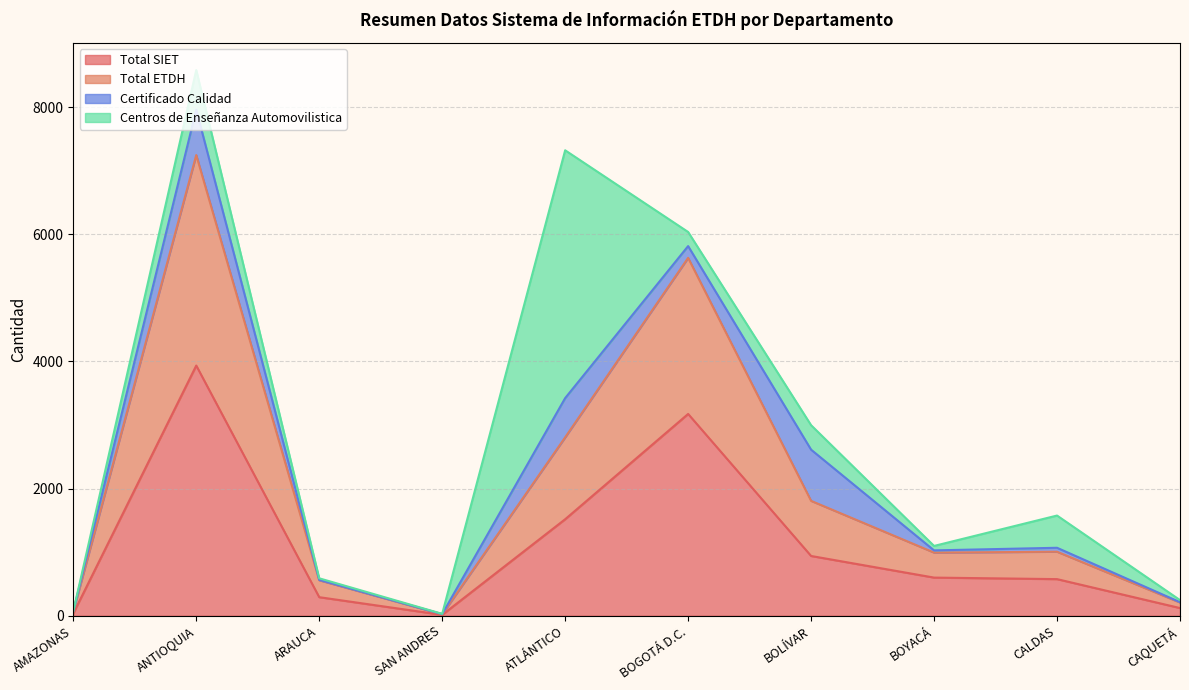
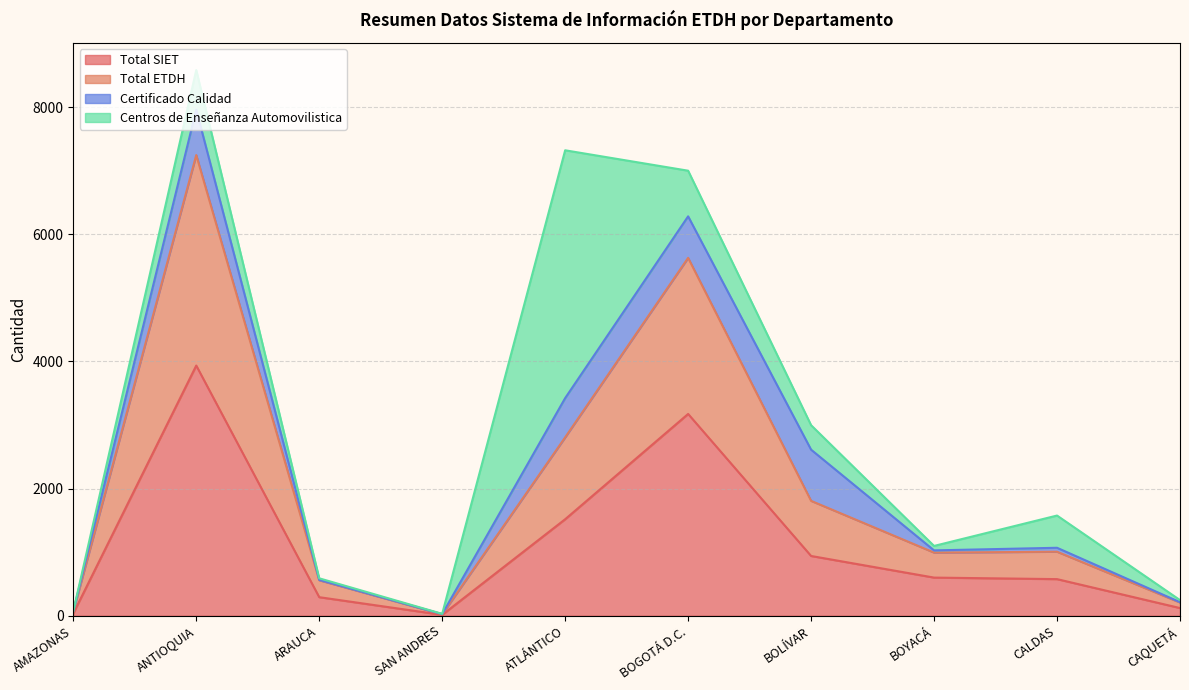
  {
    "Certificado Calidad": {
      "ATLÁNTICO": 600,
-     "BOGOTÁ D.C.": 200,
+     "BOGOTÁ D.C.": 700,
      "BOLÍVAR": 800,
      "CALDAS": 100
    },
    "Centros de Enseñanza Automovilistica": {
      "ATLÁNTICO": 3900,
-     "BOGOTÁ D.C.": 200,
+     "BOGOTÁ D.C.": 700,
      "BOLÍVAR": 400,
      "BOYACÁ": 100,
      "CALDAS": 500
    }
  }
